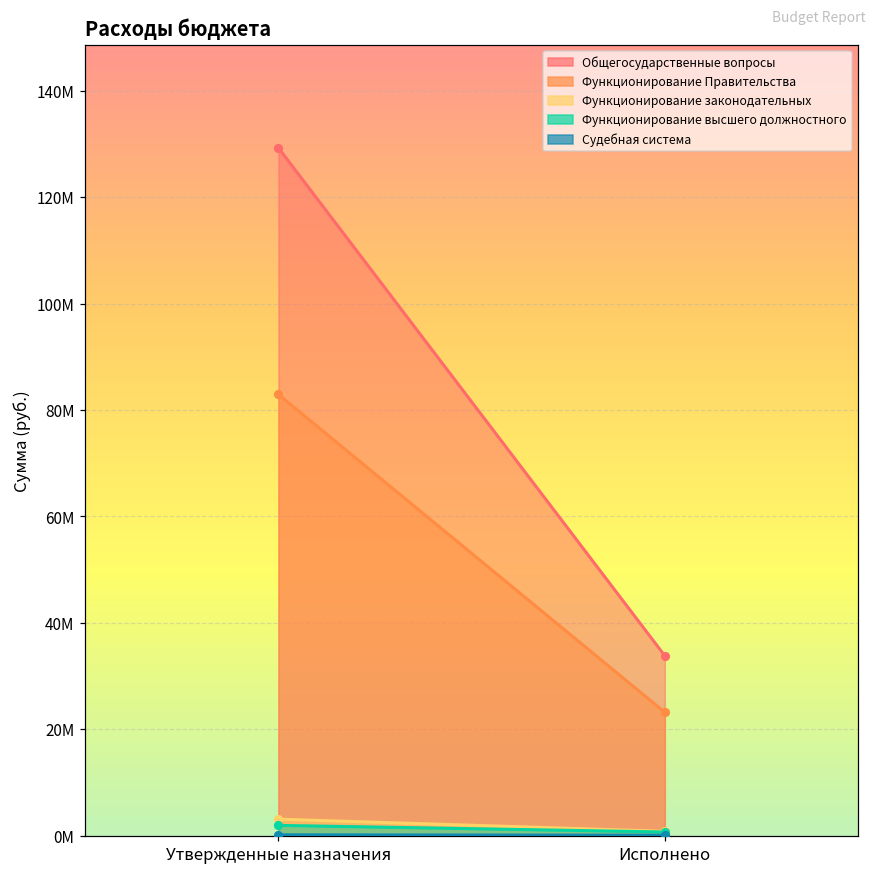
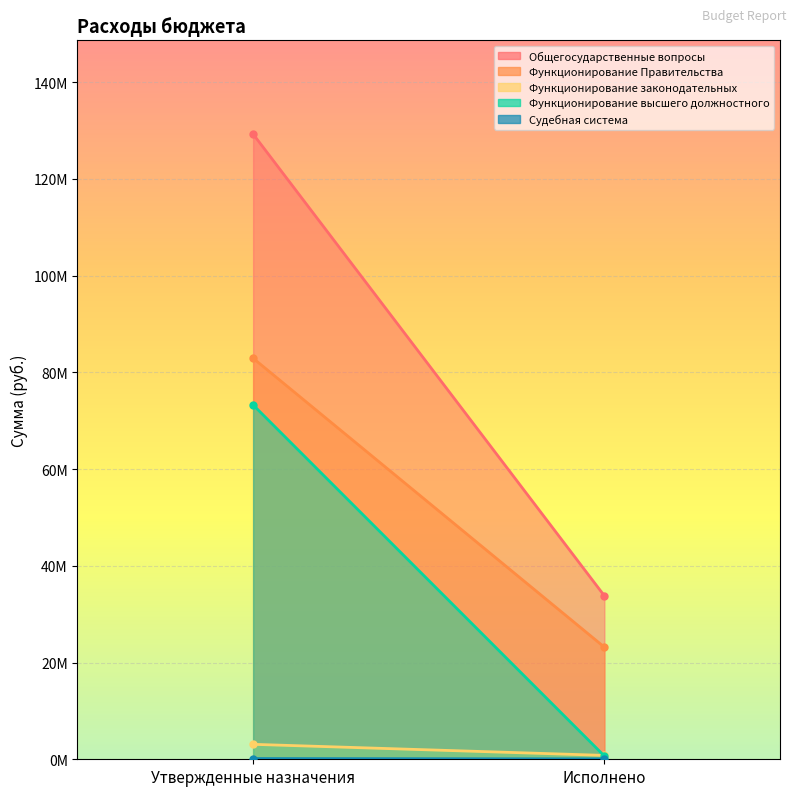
  {
    "Функционирование высшего должностного": {
-     "Утвержденные назначения": 2000000
+     "Утвержденные назначения": 73000000
    },
    "Судебная система": {
      "Утвержденные назначения": 0,
      "Исполнено": 0
    }
  }
